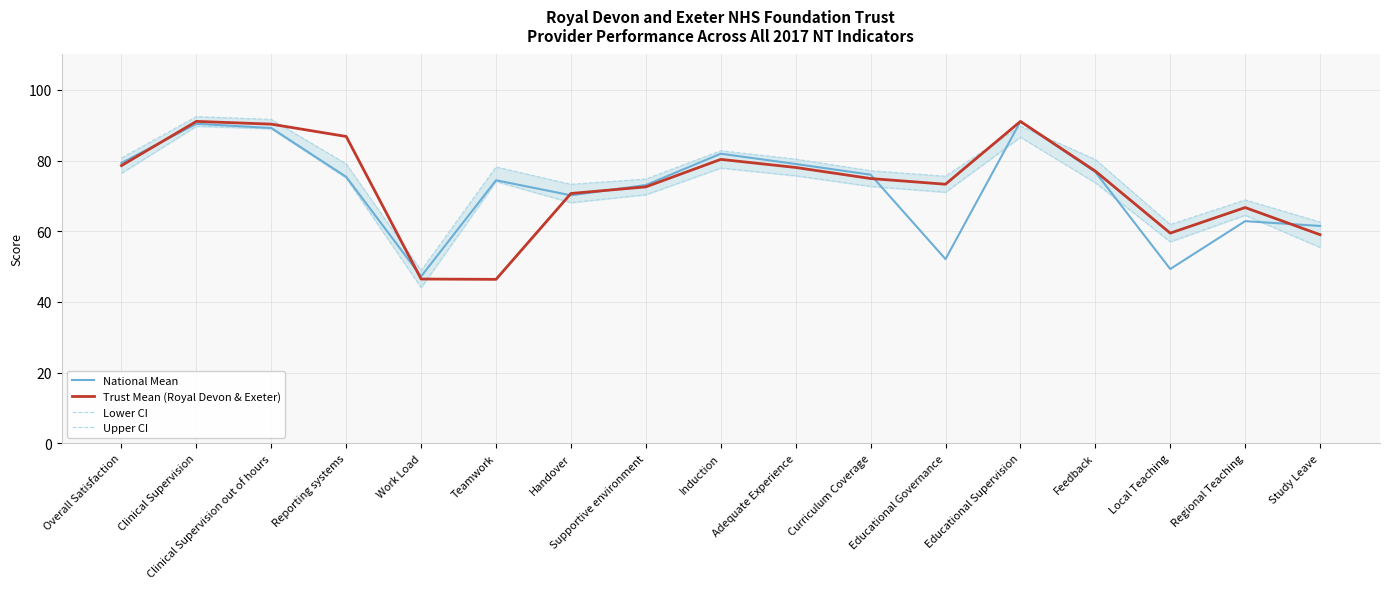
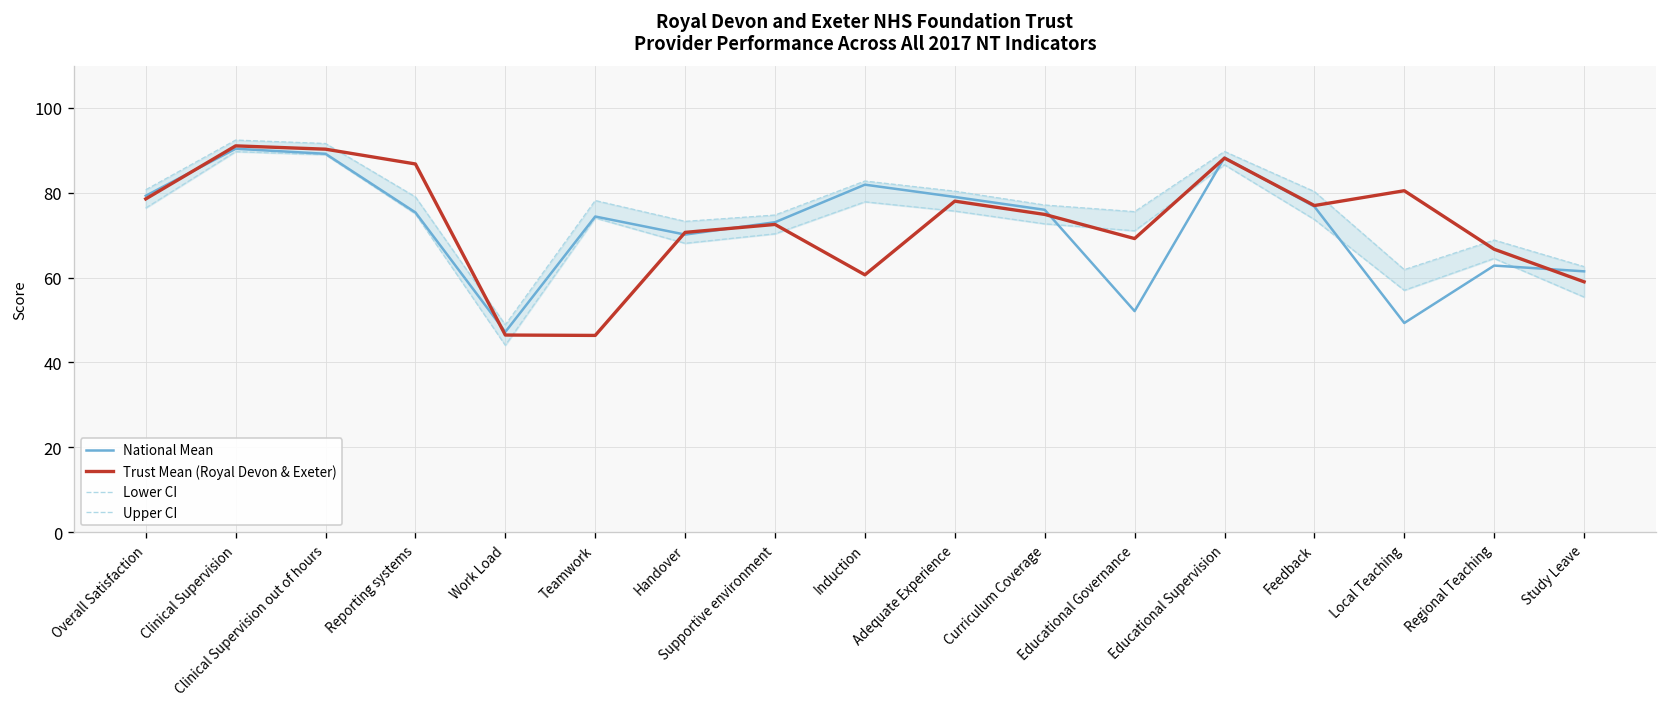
  {
    "National Mean": {
      "Overall Satisfaction": 79,
      "Work Load": 47,
      "Induction": 82,
      "Adequate Experience": 79,
      "Curriculum Coverage": 76,
      "Educational Governance": 52,
-     "Educational Supervision": 91,
+     "Educational Supervision": 88,
      "Local Teaching": 49,
      "Regional Teaching": 63,
      "Study Leave": 61
    },
    "Trust Mean (Royal Devon & Exeter)": {
      "Overall Satisfaction": 79,
      "Clinical Supervision out of hours": 90,
      "Reporting systems": 87,
      "Work Load": 46,
      "Teamwork": 46,
-     "Induction": 80,
+     "Induction": 61,
      "Adequate Experience": 78,
      "Curriculum Coverage": 75,
-     "Educational Governance": 73,
-     "Educational Supervision": 91,
-     "Local Teaching": 59,
+     "Educational Governance": 69,
+     "Educational Supervision": 88,
+     "Local Teaching": 80,
      "Regional Teaching": 67,
      "Study Leave": 59
    }
  }
